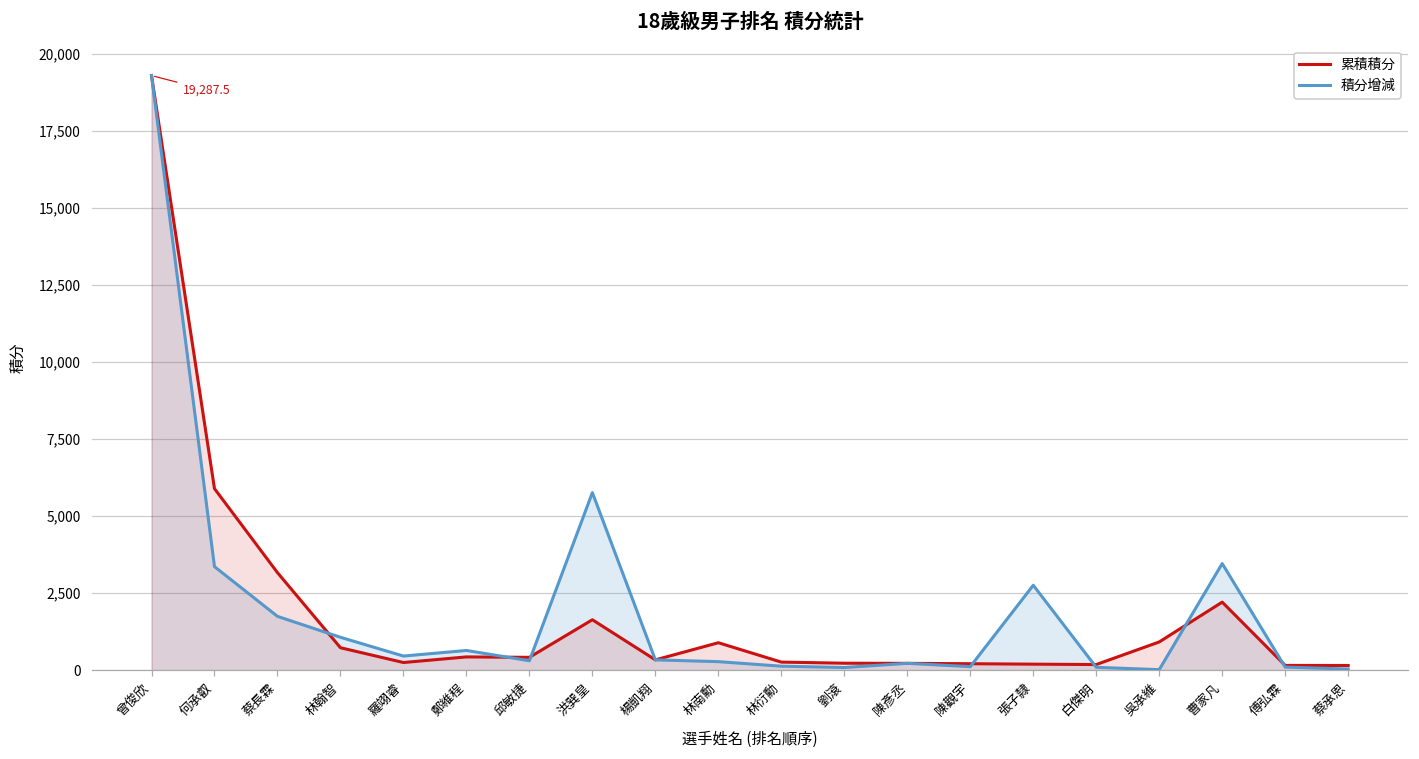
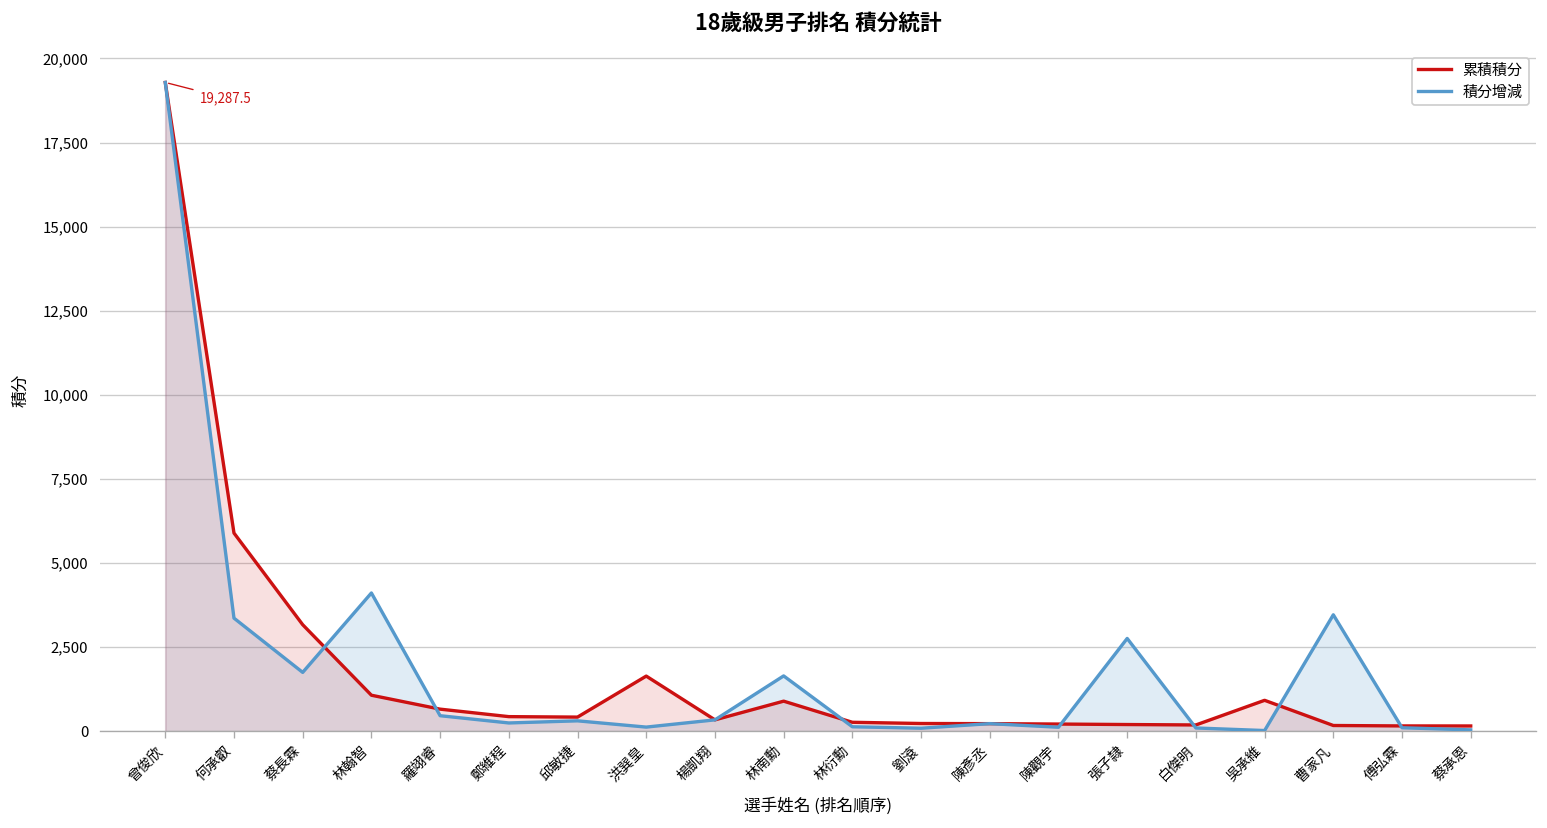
  {
    "累積積分": {
      "何承叡": "5,900",
      "蔡長霖": "3,200",
-     "林翰智": "700",
-     "羅翊睿": "300",
+     "林翰智": "1,100",
+     "羅翊睿": "700",
      "鄭維程": "400",
      "邱敏捷": "400",
      "洪巽皇": "1,600",
      "林南勳": "900",
      "林衍勳": "300",
      "劉滾": "200",
      "陳觀宇": "200",
      "張子隸": "200",
      "吳承維": "900",
-     "曹家凡": "2,200",
+     "曹家凡": "200",
      "蔡承恩": "200"
    },
    "積分增減": {
      "何承叡": "3,400",
      "蔡長霖": "1,800",
-     "林翰智": "1,100",
+     "林翰智": "4,100",
      "羅翊睿": "500",
-     "鄭維程": "600",
+     "鄭維程": "200",
      "邱敏捷": "300",
-     "洪巽皇": "5,800",
-     "林南勳": "300",
+     "洪巽皇": "100",
+     "林南勳": "1,600",
      "林衍勳": "100",
      "劉滾": "100",
      "陳觀宇": "100",
      "張子隸": "2,800",
      "吳承維": "0",
      "曹家凡": "3,500",
      "蔡承恩": "0"
    }
  }
